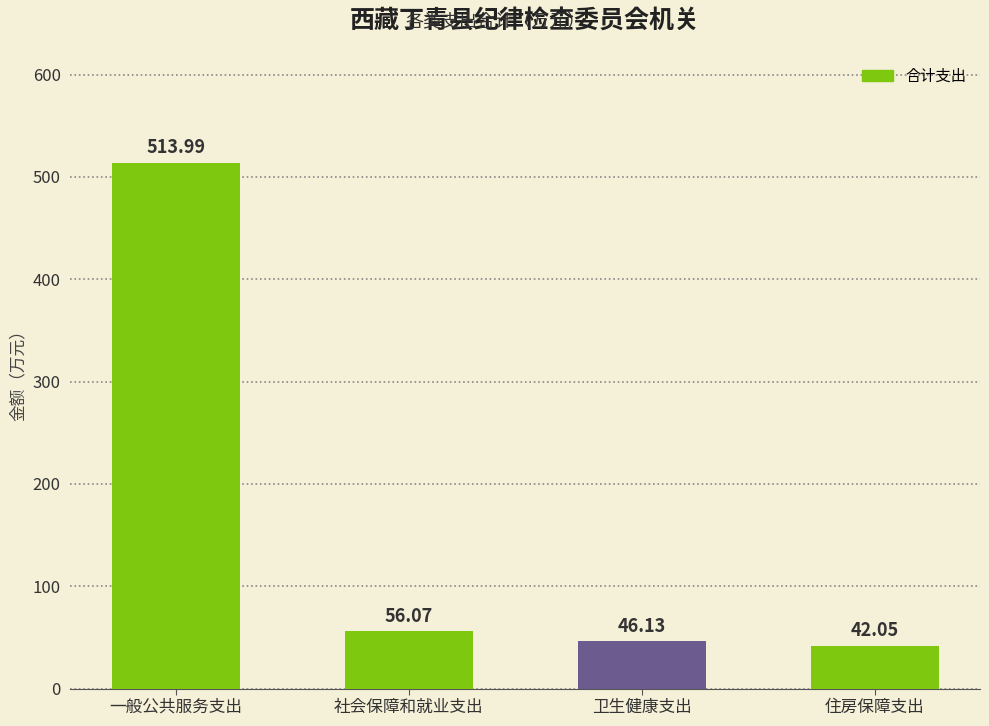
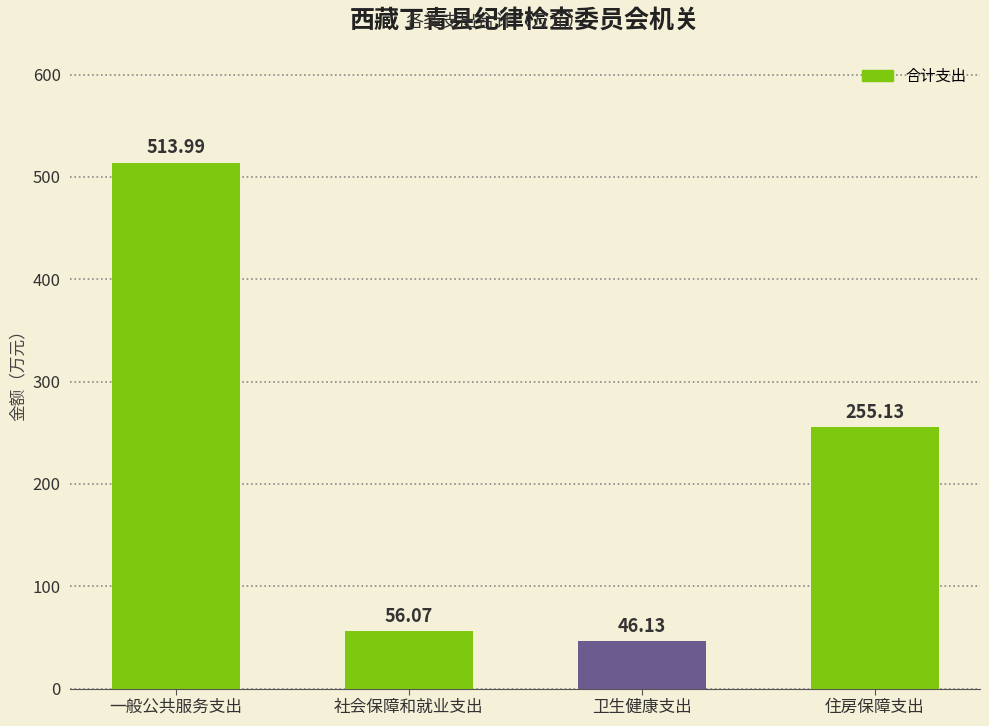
  {
    "一般公共服务支出": 513.99,
    "社会保障和就业支出": 56.07,
    "卫生健康支出": 46.13,
-   "住房保障支出": 42.05
+   "住房保障支出": 255.13
  }
